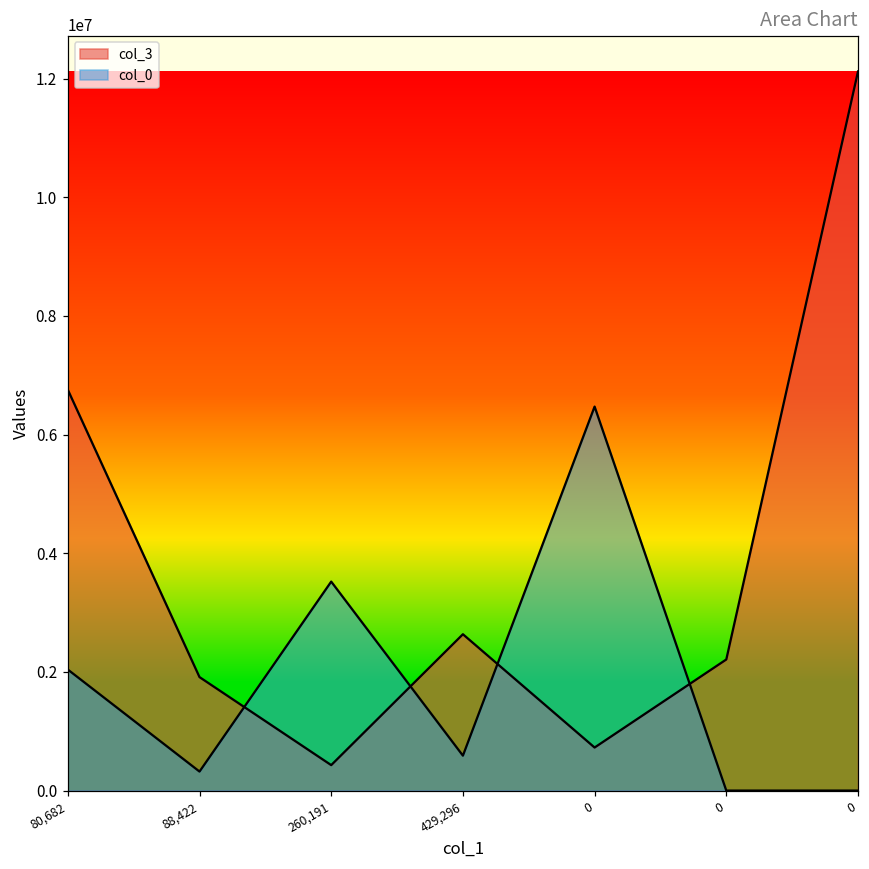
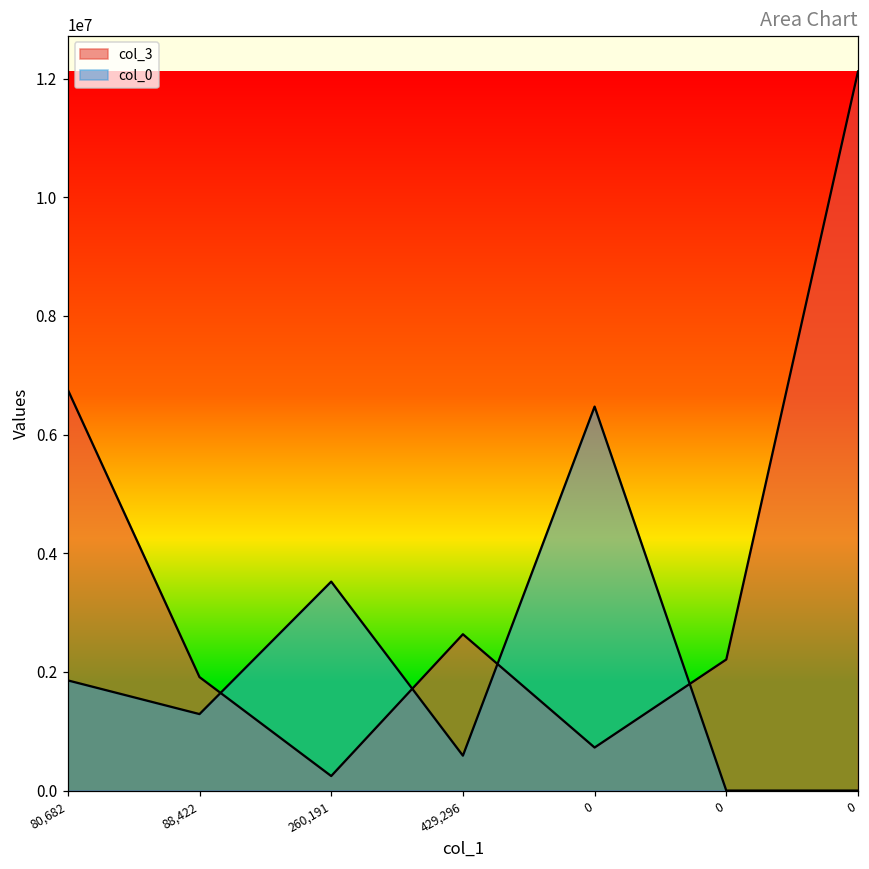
  {
    "col_3": {
      "80,682": 6800000,
      "88,422": 1900000,
-     "260,191": 400000,
+     "260,191": 200000,
      "429,296": 2600000
    },
    "col_0": {
-     "80,682": 2000000,
-     "88,422": 300000,
+     "80,682": 1900000,
+     "88,422": 1300000,
      "260,191": 3500000,
      "429,296": 600000
    }
  }
